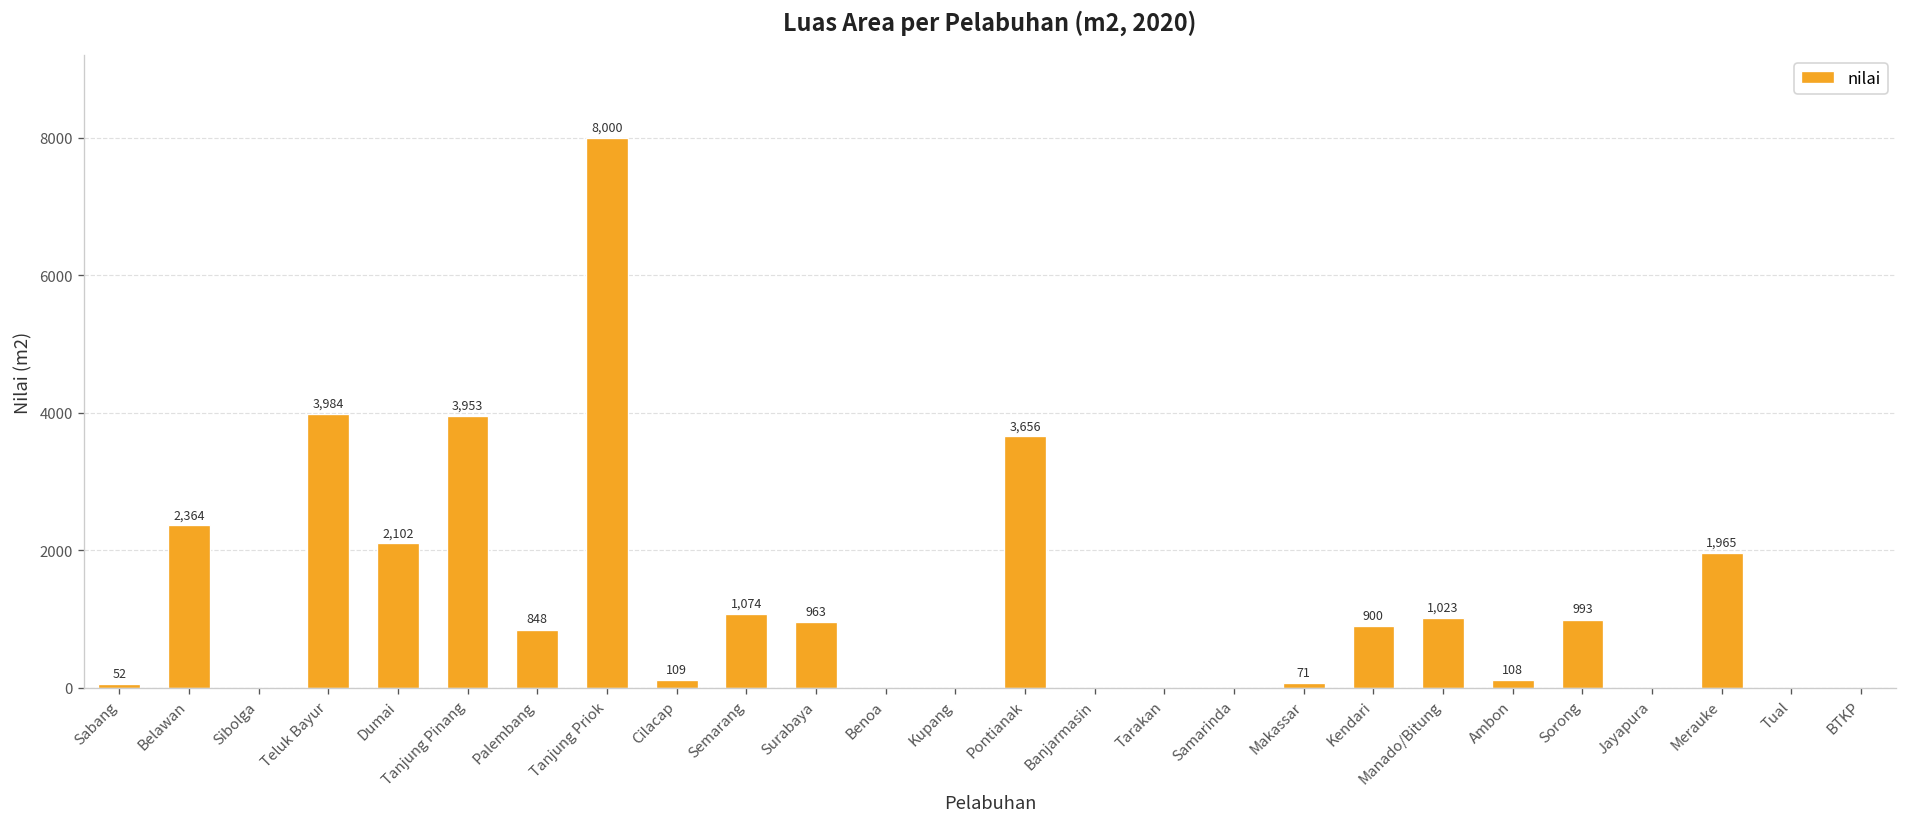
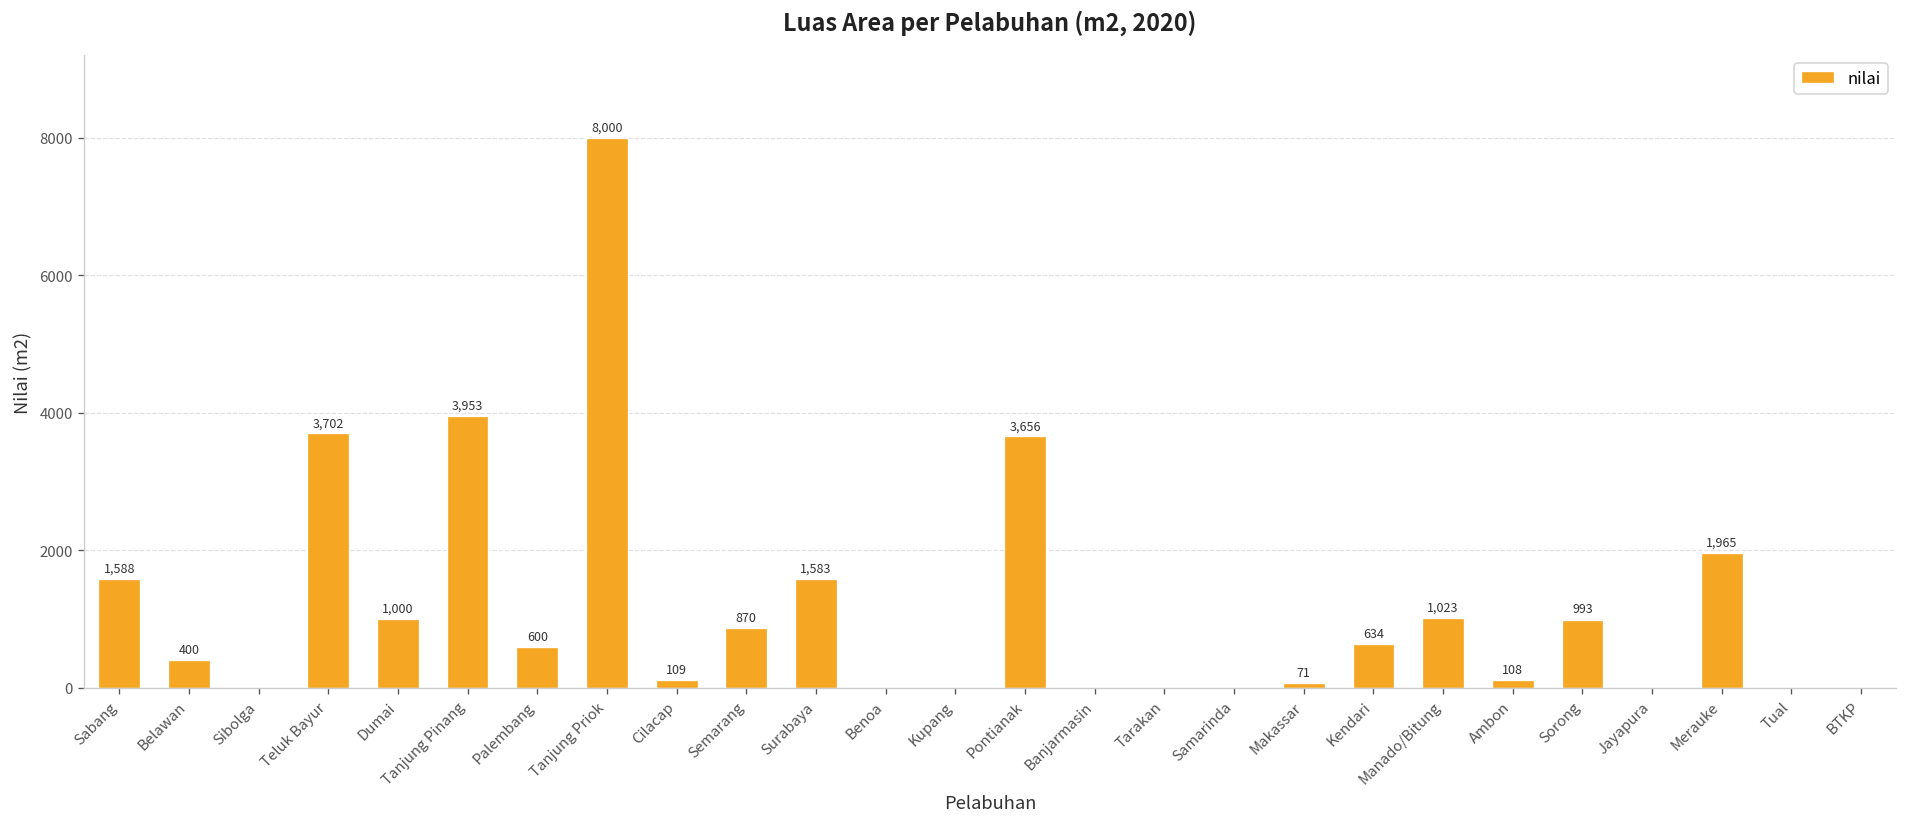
  {
-   "Sabang": "52",
-   "Belawan": "2,364",
-   "Teluk Bayur": "3,984",
-   "Dumai": "2,102",
+   "Sabang": "1,588",
+   "Belawan": "400",
+   "Teluk Bayur": "3,702",
+   "Dumai": "1,000",
    "Tanjung Pinang": "3,953",
-   "Palembang": "848",
+   "Palembang": "600",
    "Tanjung Priok": "8,000",
    "Cilacap": "109",
-   "Semarang": "1,074",
-   "Surabaya": "963",
+   "Semarang": "870",
+   "Surabaya": "1,583",
    "Pontianak": "3,656",
    "Makassar": "71",
-   "Kendari": "900",
+   "Kendari": "634",
    "Manado/Bitung": "1,023",
    "Ambon": "108",
    "Sorong": "993",
    "Merauke": "1,965"
  }
